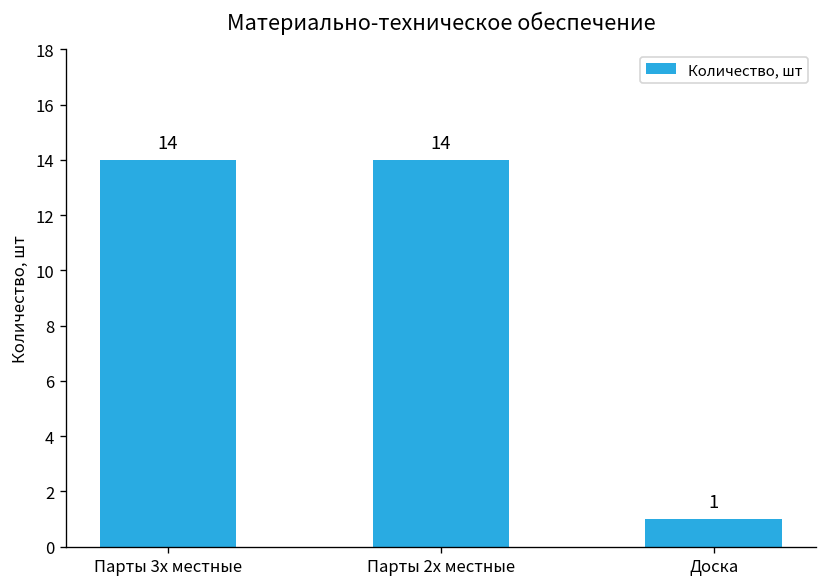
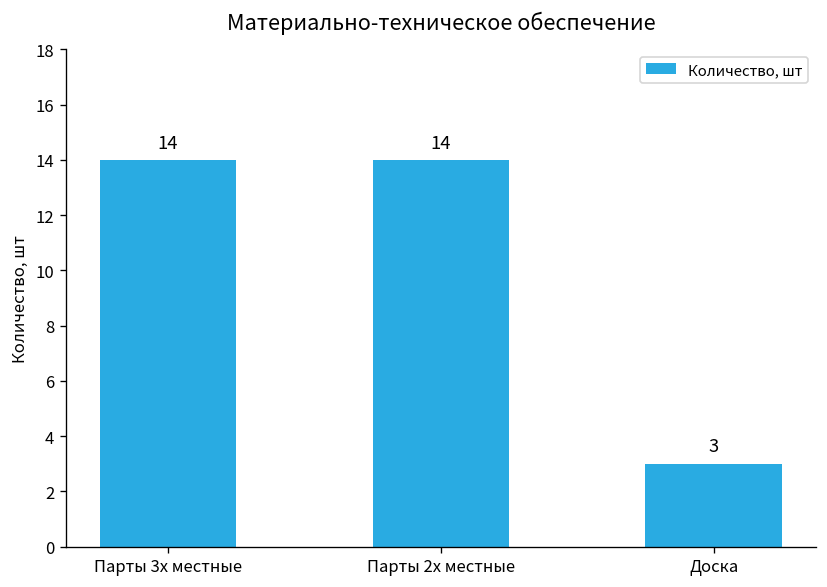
  {
    "Парты 3х местные": 14,
    "Парты 2х местные": 14,
-   "Доска": 1
+   "Доска": 3
  }
